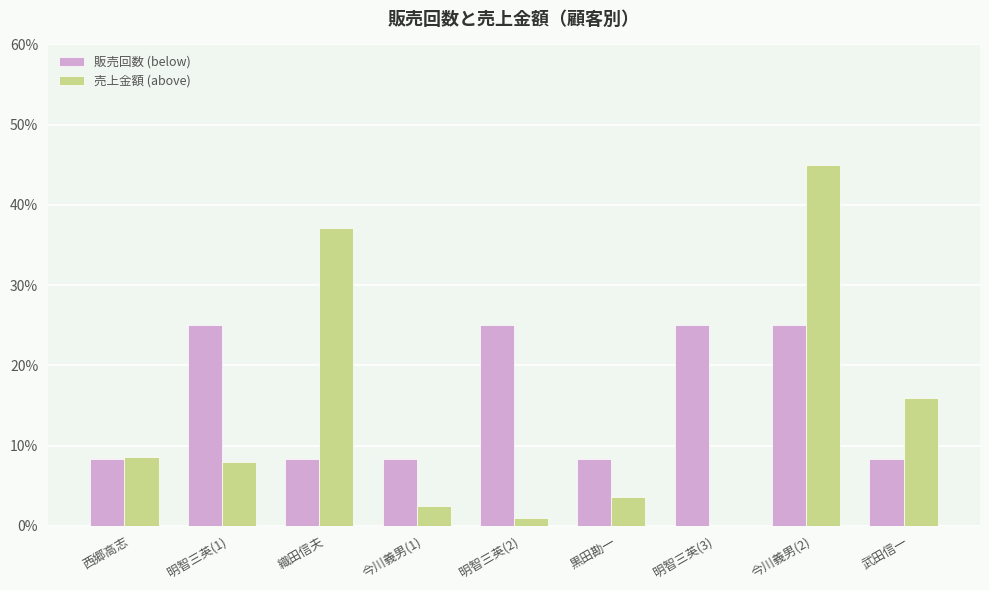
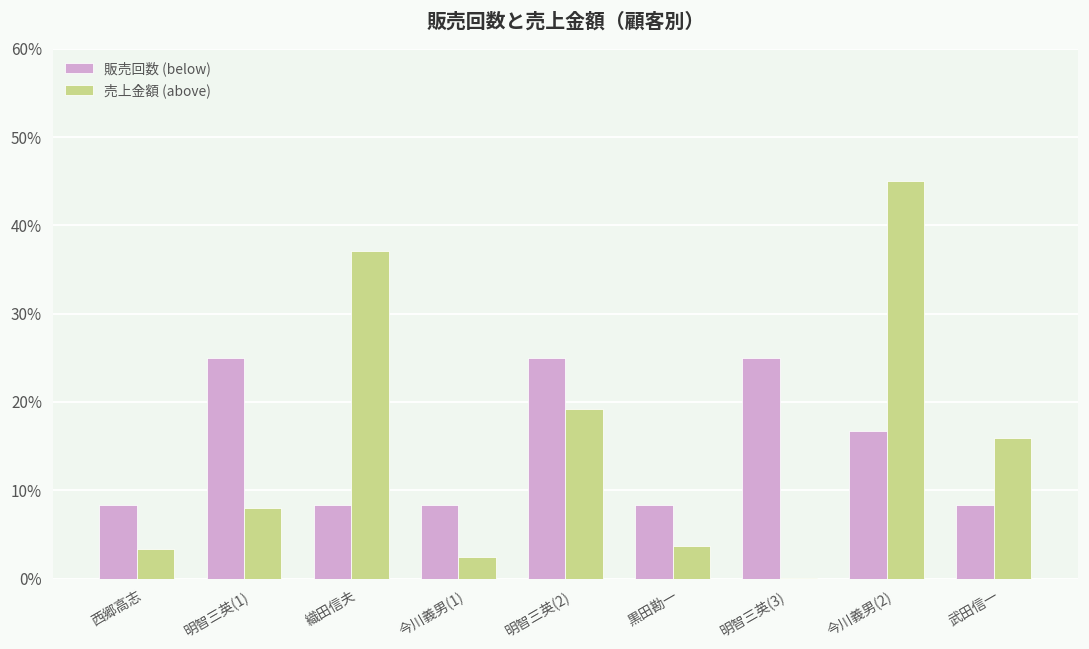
  {
    "販売回数 (below)": {
      "西郷高志": "8%",
      "明智三英(1)": "25%",
      "織田信夫": "8%",
      "今川義男(1)": "8%",
      "明智三英(2)": "25%",
      "黒田勘一": "8%",
      "明智三英(3)": "25%",
-     "今川義男(2)": "25%",
+     "今川義男(2)": "17%",
      "武田信一": "8%"
    },
    "売上金額 (above)": {
-     "西郷高志": "9%",
+     "西郷高志": "3%",
      "明智三英(1)": "8%",
      "織田信夫": "37%",
      "今川義男(1)": "2%",
-     "明智三英(2)": "1%",
+     "明智三英(2)": "19%",
      "黒田勘一": "4%",
      "今川義男(2)": "45%",
      "武田信一": "16%"
    }
  }
